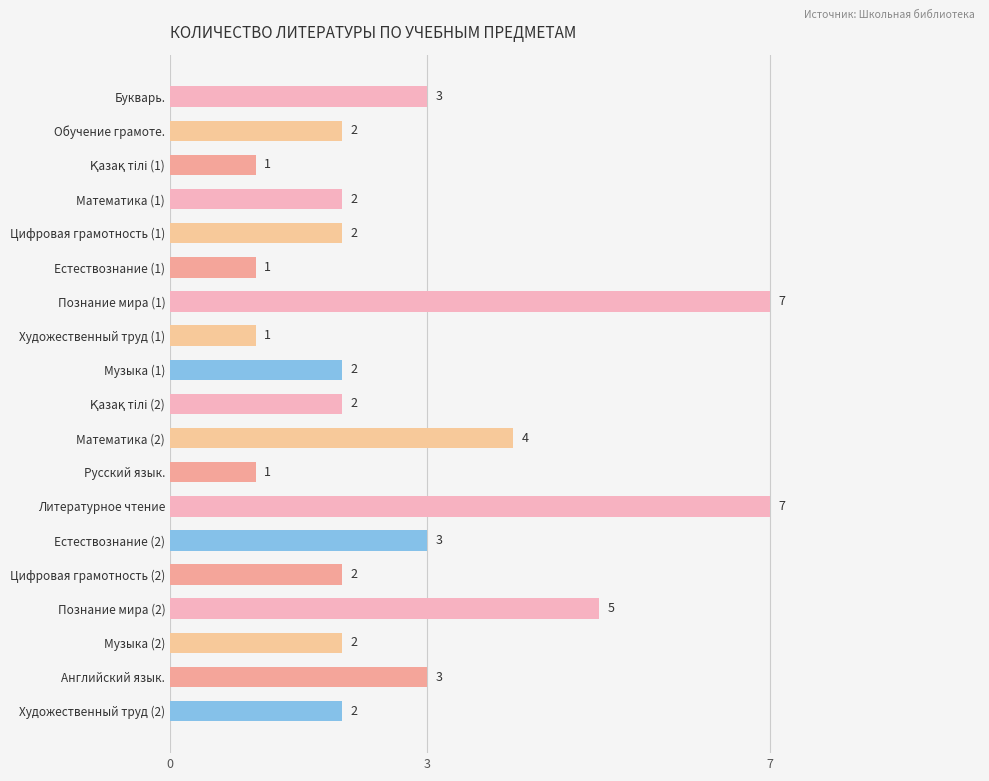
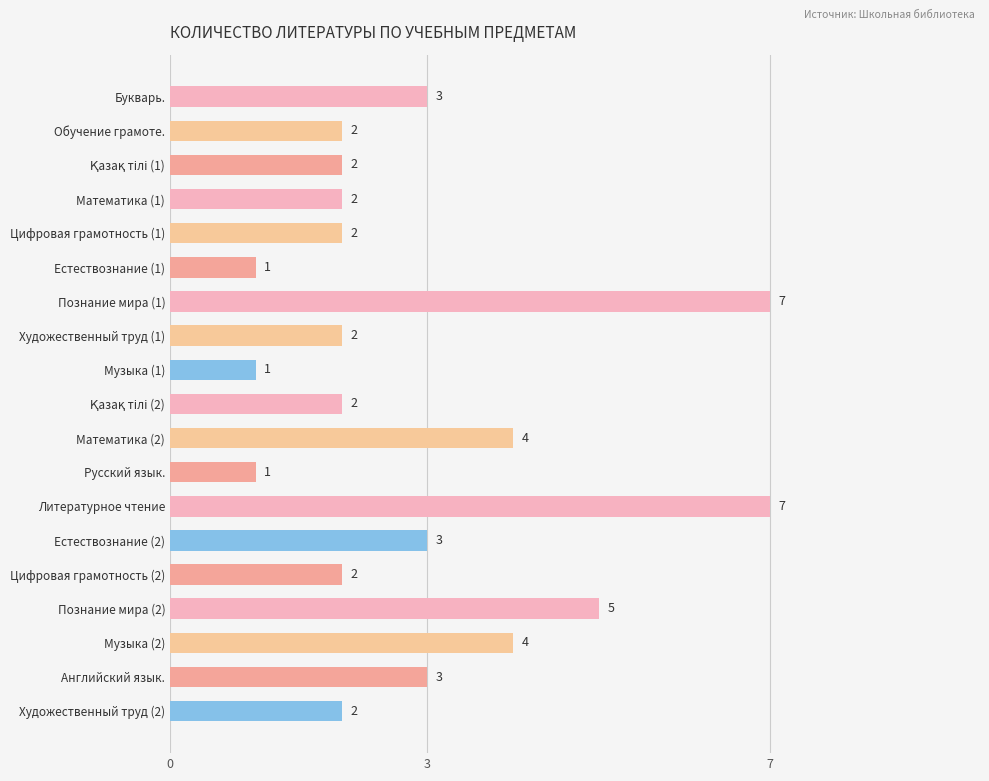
  {
    "Букварь.": 3,
    "Обучение грамоте.": 2,
-   "Қазақ тілі (1)": 1,
+   "Қазақ тілі (1)": 2,
    "Математика (1)": 2,
    "Цифровая грамотность (1)": 2,
    "Естествознание (1)": 1,
    "Познание мира (1)": 7,
-   "Художественный труд (1)": 1,
-   "Музыка (1)": 2,
+   "Художественный труд (1)": 2,
+   "Музыка (1)": 1,
    "Қазақ тілі (2)": 2,
    "Математика (2)": 4,
    "Русский язык.": 1,
    "Литературное чтение": 7,
    "Естествознание (2)": 3,
    "Цифровая грамотность (2)": 2,
    "Познание мира (2)": 5,
-   "Музыка (2)": 2,
+   "Музыка (2)": 4,
    "Английский язык.": 3,
    "Художественный труд (2)": 2
  }
